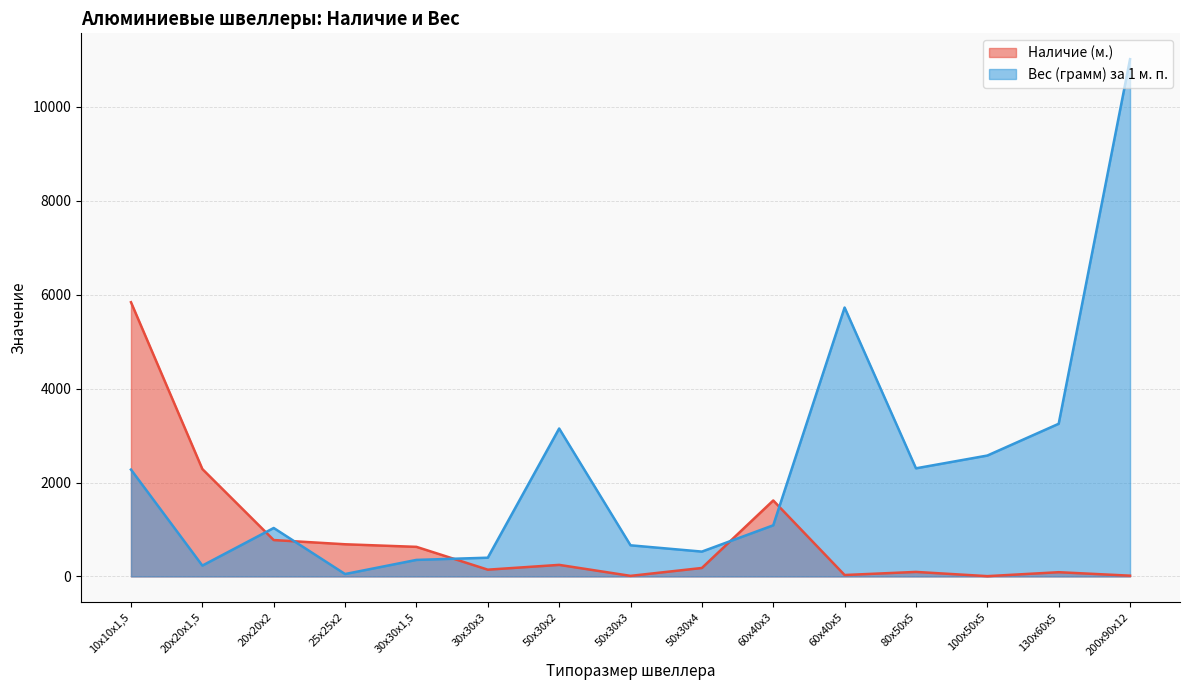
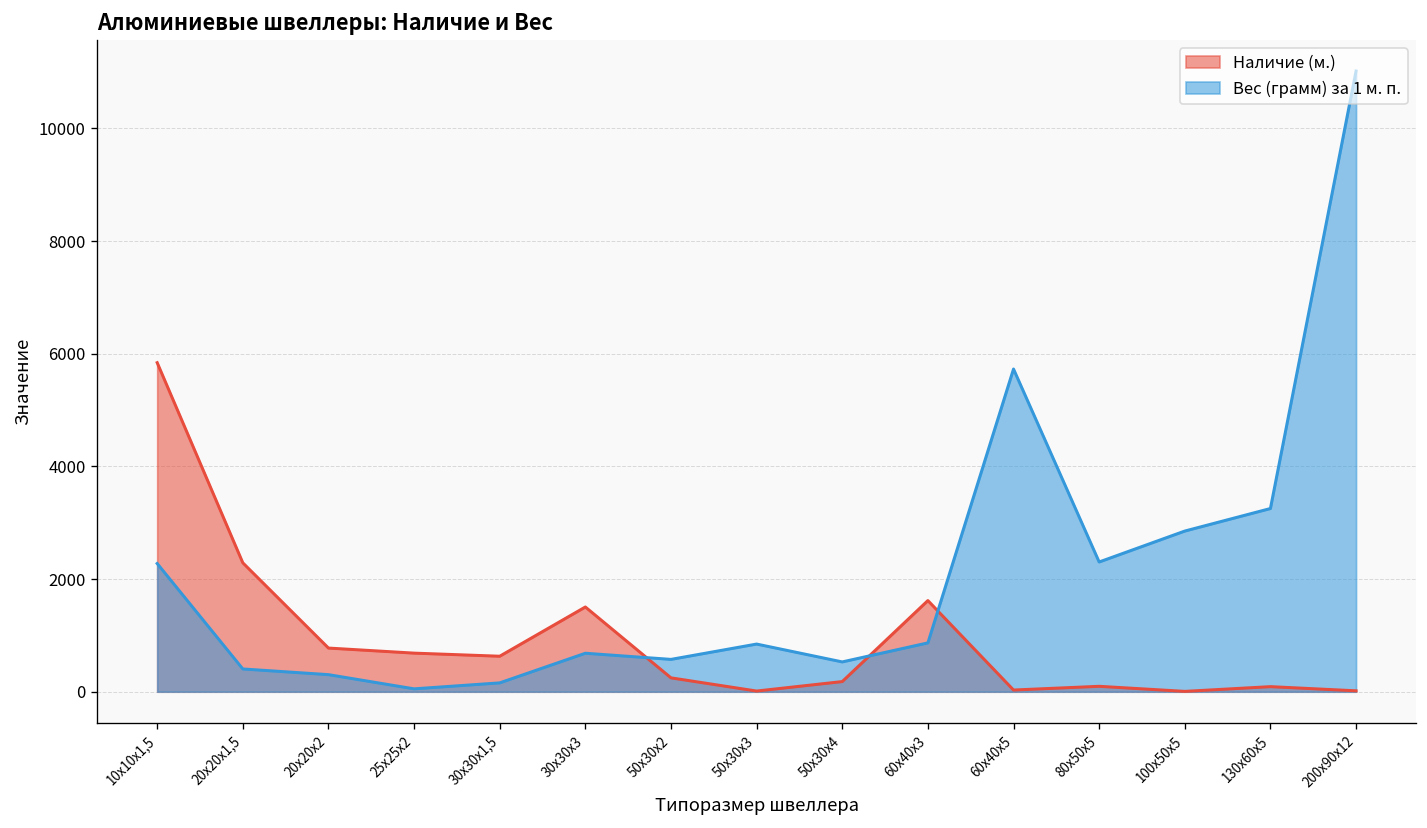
  {
    "Наличие (м.)": {
      "10х10х1,5": 5800,
      "20х20х1,5": 2300,
      "20х20х2": 800,
      "25х25х2": 700,
      "30х30х1,5": 600,
-     "30х30х3": 100,
+     "30х30х3": 1500,
      "50х30х2": 200,
      "50х30х3": 0,
      "50х30х4": 200,
      "60х40х3": 1600,
      "60х40х5": 0,
      "80х50х5": 100,
      "100х50х5": 0,
      "130х60х5": 100,
      "200х90х12": 0
    },
    "Вес (грамм) за 1 м. п.": {
      "10х10х1,5": 2300,
-     "20х20х1,5": 200,
-     "20х20х2": 1000,
+     "20х20х1,5": 400,
+     "20х20х2": 300,
      "25х25х2": 100,
-     "30х30х1,5": 400,
-     "30х30х3": 400,
-     "50х30х2": 3200,
-     "50х30х3": 700,
+     "30х30х1,5": 200,
+     "30х30х3": 700,
+     "50х30х2": 600,
+     "50х30х3": 800,
      "50х30х4": 500,
-     "60х40х3": 1100,
+     "60х40х3": 900,
      "60х40х5": 5700,
      "80х50х5": 2300,
-     "100х50х5": 2600,
+     "100х50х5": 2900,
      "130х60х5": 3300
    }
  }
